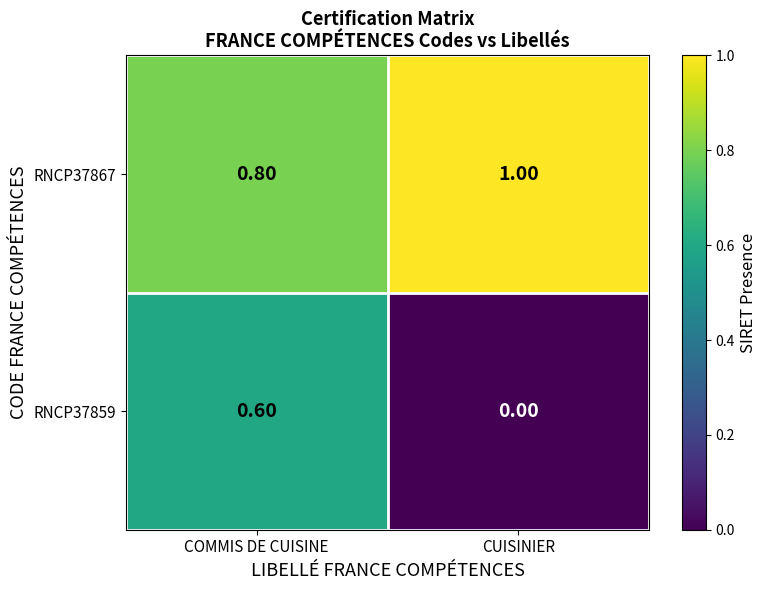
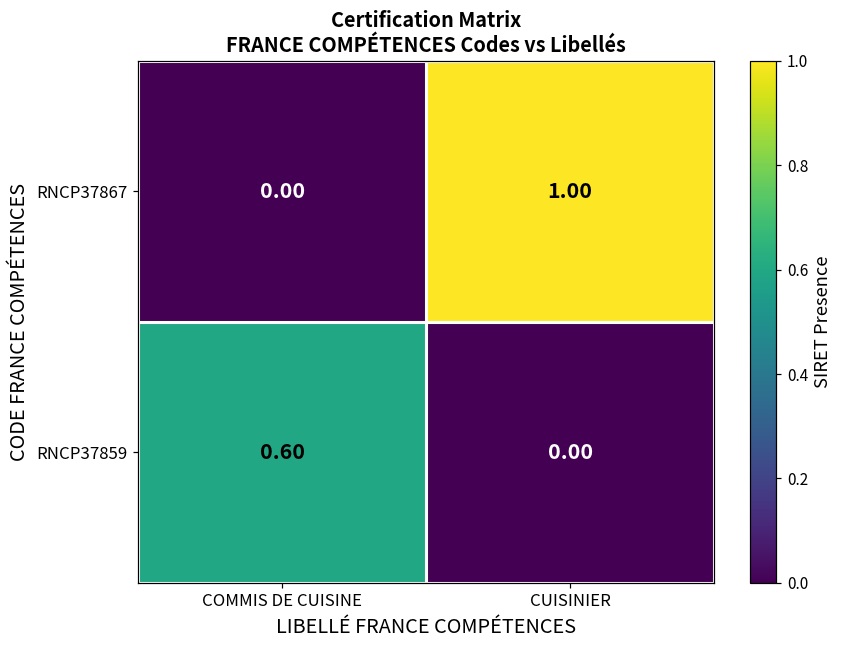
  {
    "RNCP37867": {
-     "COMMIS DE CUISINE": 0.80,
+     "COMMIS DE CUISINE": 0.00,
      "CUISINIER": 1.00
    },
    "RNCP37859": {
      "COMMIS DE CUISINE": 0.60,
      "CUISINIER": 0.00
    }
  }
